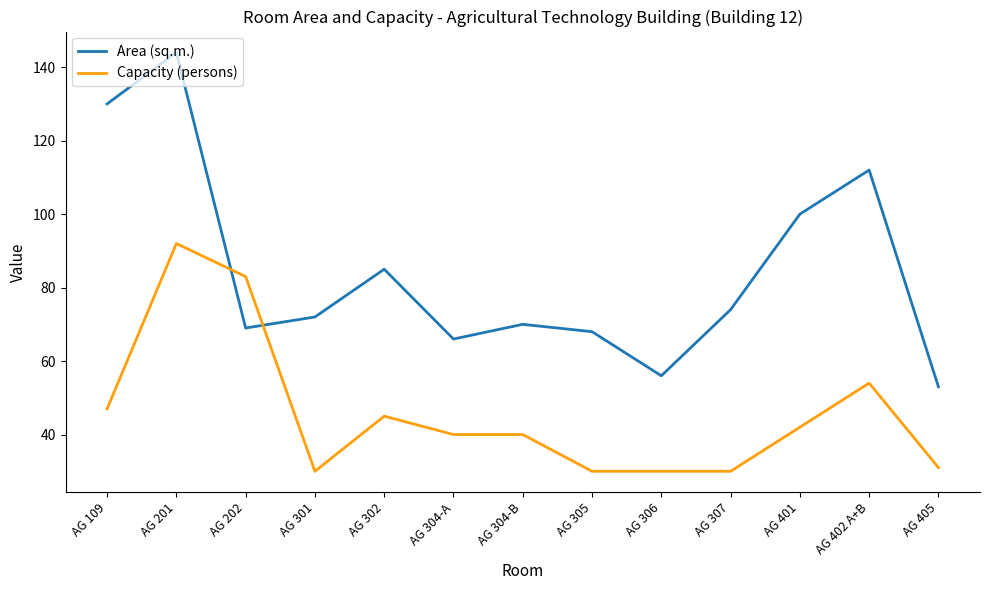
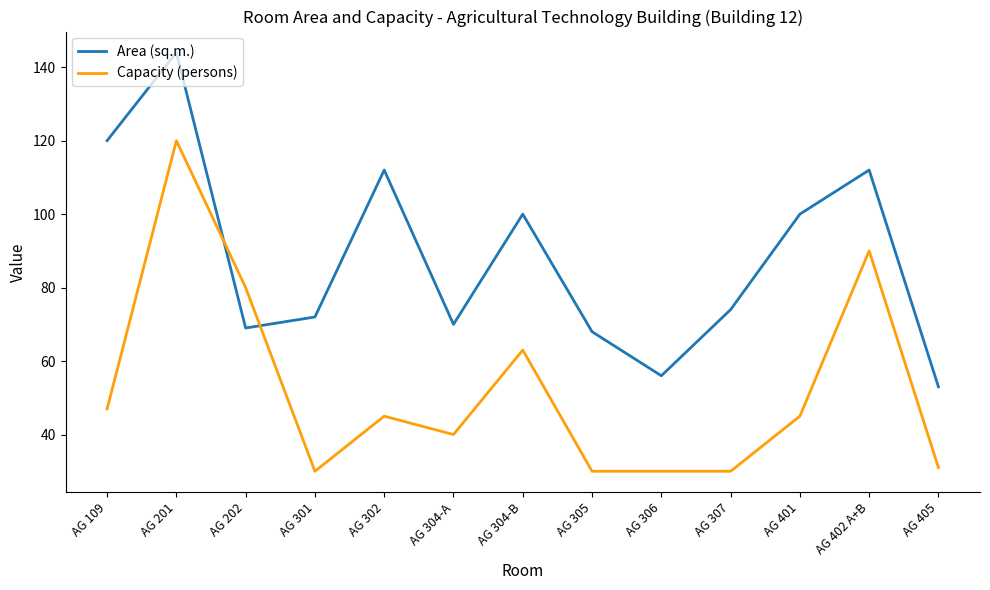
  {
    "Area (sq.m.)": {
-     "AG 109": 130,
+     "AG 109": 120,
      "AG 202": 69,
      "AG 301": 72,
-     "AG 302": 85,
-     "AG 304-A": 66,
-     "AG 304-B": 70,
+     "AG 302": 112,
+     "AG 304-A": 70,
+     "AG 304-B": 100,
      "AG 305": 68,
      "AG 306": 56,
      "AG 307": 74,
      "AG 401": 100,
      "AG 402 A+B": 112,
      "AG 405": 53
    },
    "Capacity (persons)": {
      "AG 109": 47,
-     "AG 201": 92,
-     "AG 202": 83,
+     "AG 201": 120,
+     "AG 202": 80,
      "AG 301": 30,
      "AG 302": 45,
      "AG 304-A": 40,
-     "AG 304-B": 40,
+     "AG 304-B": 63,
      "AG 305": 30,
      "AG 306": 30,
      "AG 307": 30,
-     "AG 401": 42,
-     "AG 402 A+B": 54,
+     "AG 401": 45,
+     "AG 402 A+B": 90,
      "AG 405": 31
    }
  }
